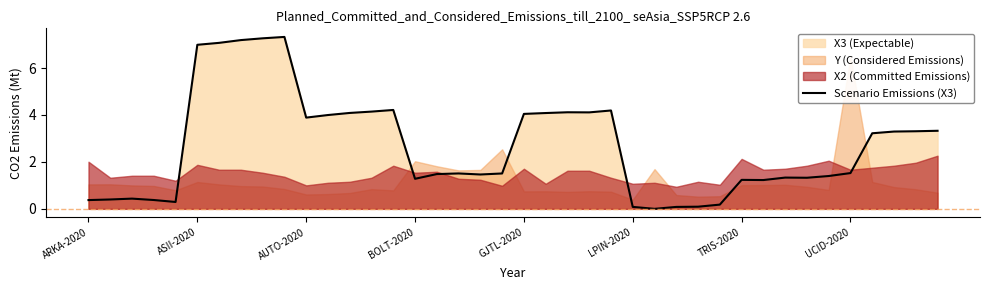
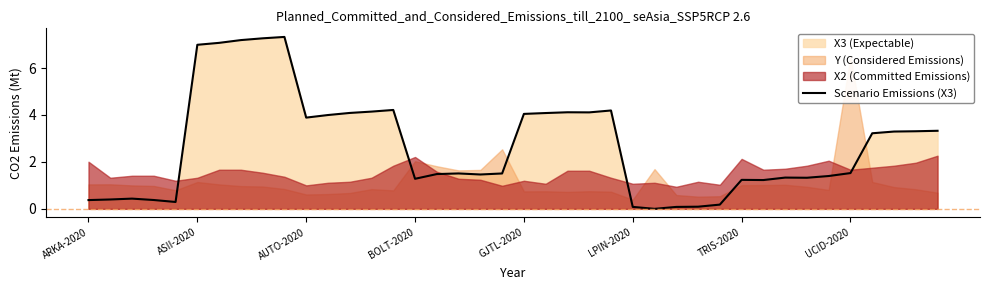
  {
    "X2 (Committed Emissions)": {
      "ARKA-2020": 2.0,
-     "ASII-2020": 1.9,
+     "ASII-2020": 1.3,
      "AUTO-2020": 1.0,
-     "BOLT-2020": 1.5,
-     "GJTL-2020": 1.7,
+     "BOLT-2020": 2.2,
+     "GJTL-2020": 1.2,
      "LPIN-2020": 1.1,
      "TRIS-2020": 2.1,
      "UCID-2020": 1.7
    }
  }
